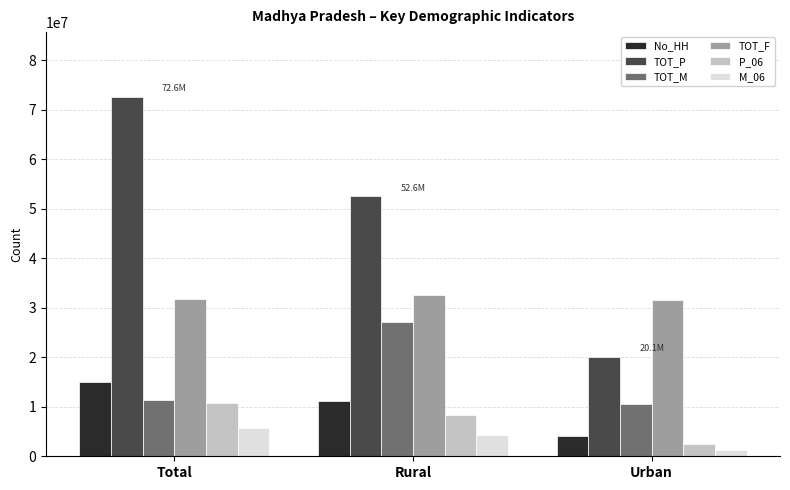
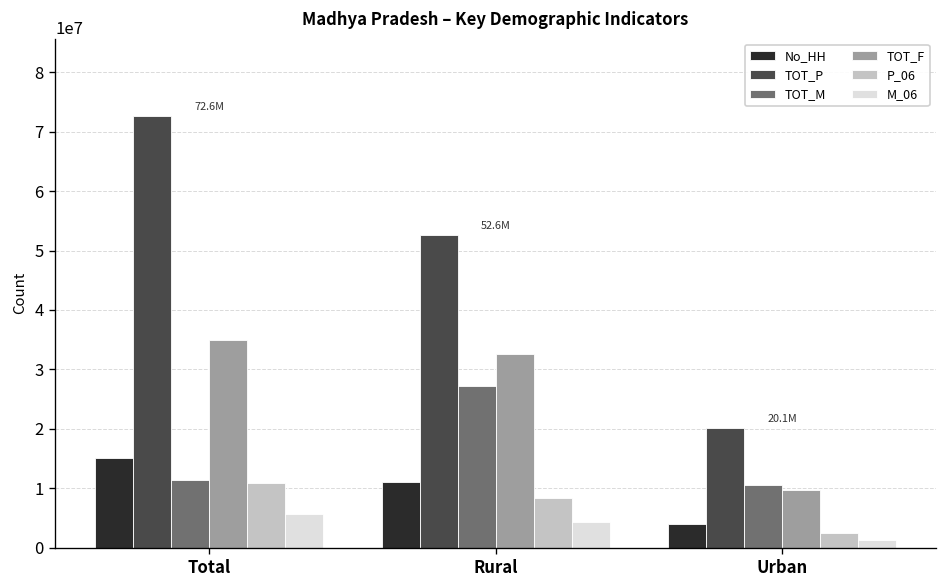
  {
    "TOT_M": {
      "Total": 11000000,
      "Rural": 27000000,
      "Urban": 10000000
    },
    "TOT_F": {
-     "Total": 32000000,
+     "Total": 35000000,
      "Rural": 33000000,
-     "Urban": 32000000
+     "Urban": 10000000
    }
  }
